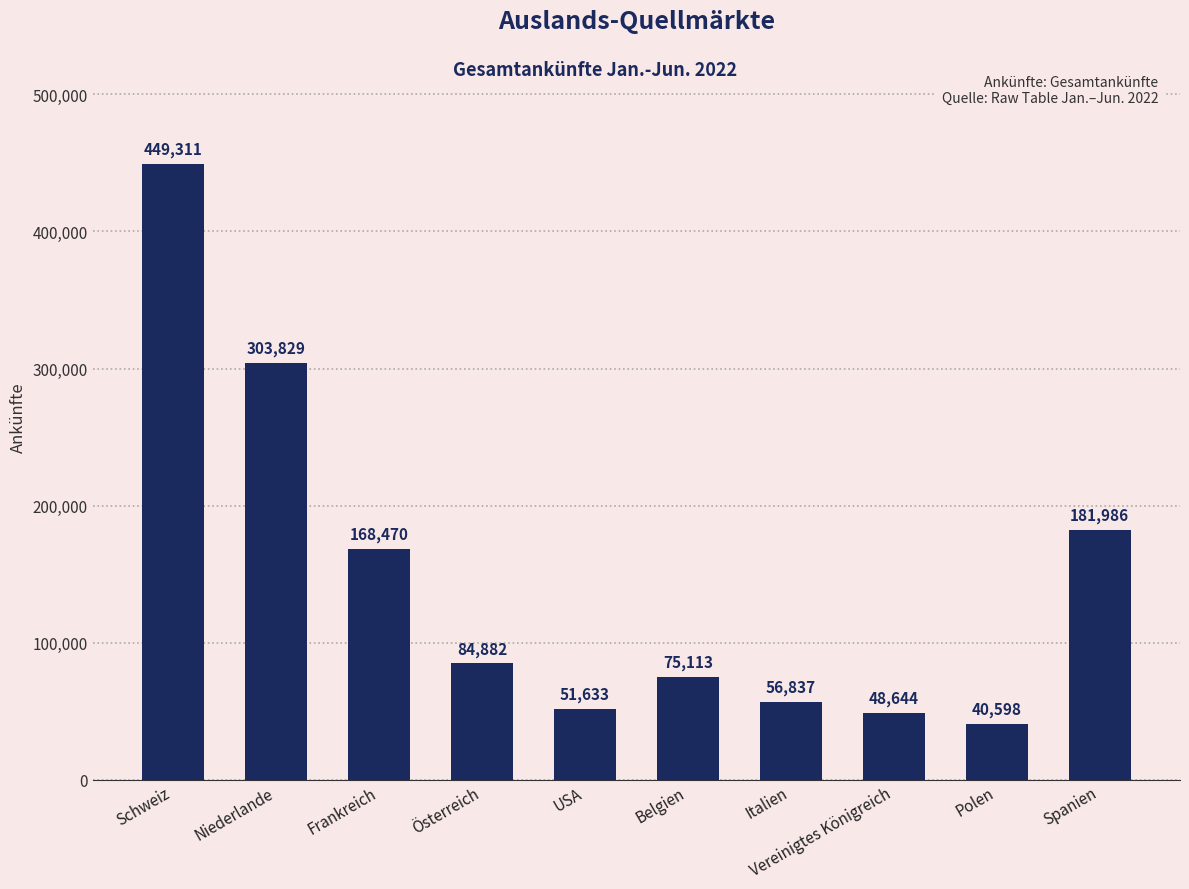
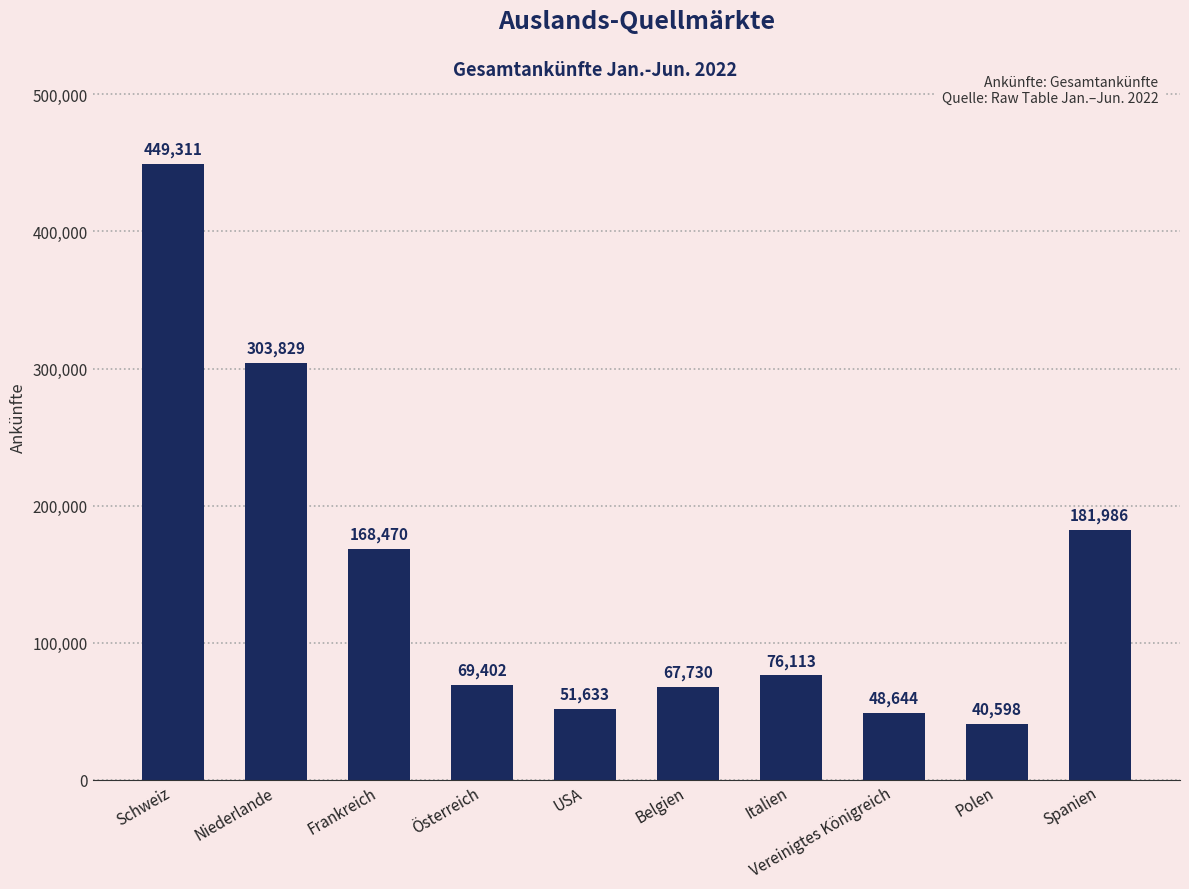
  {
    "Schweiz": "449,311",
    "Niederlande": "303,829",
    "Frankreich": "168,470",
-   "Österreich": "84,882",
+   "Österreich": "69,402",
    "USA": "51,633",
-   "Belgien": "75,113",
-   "Italien": "56,837",
+   "Belgien": "67,730",
+   "Italien": "76,113",
    "Vereinigtes Königreich": "48,644",
    "Polen": "40,598",
    "Spanien": "181,986"
  }
